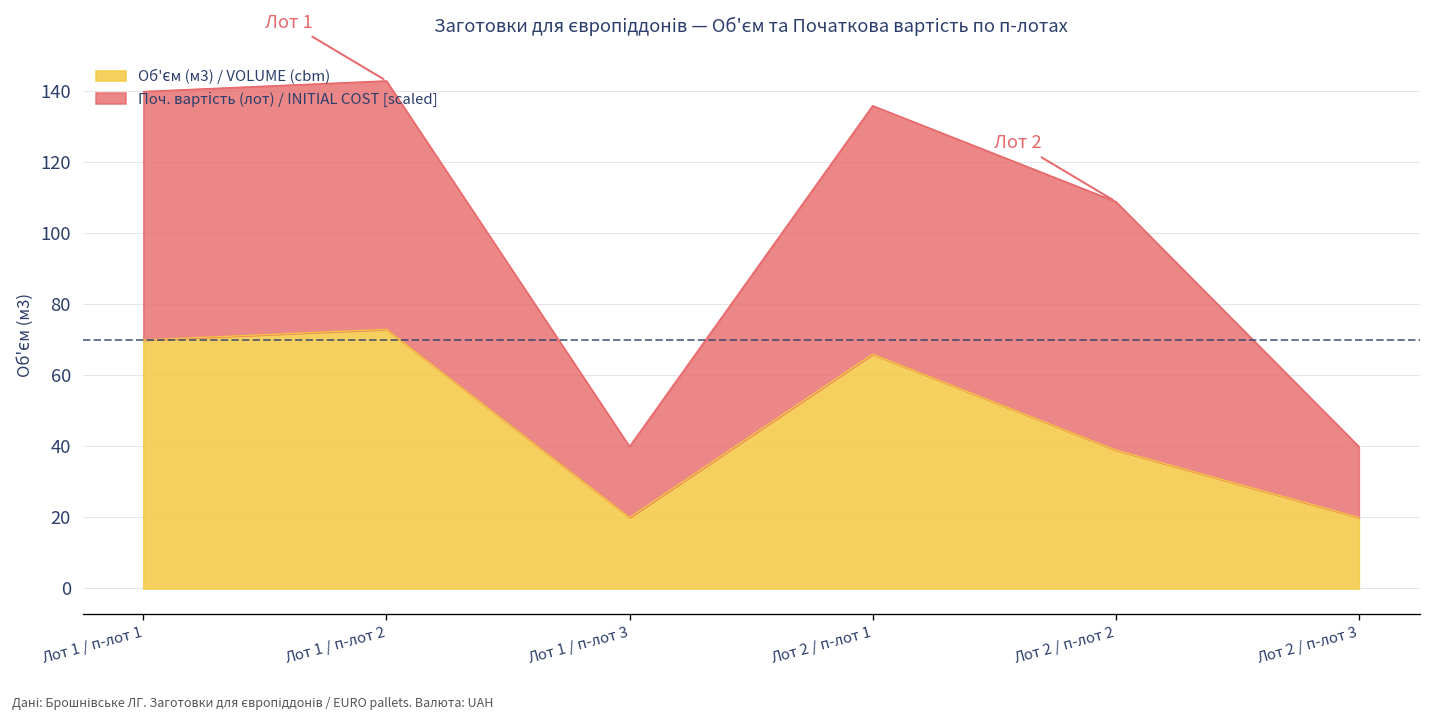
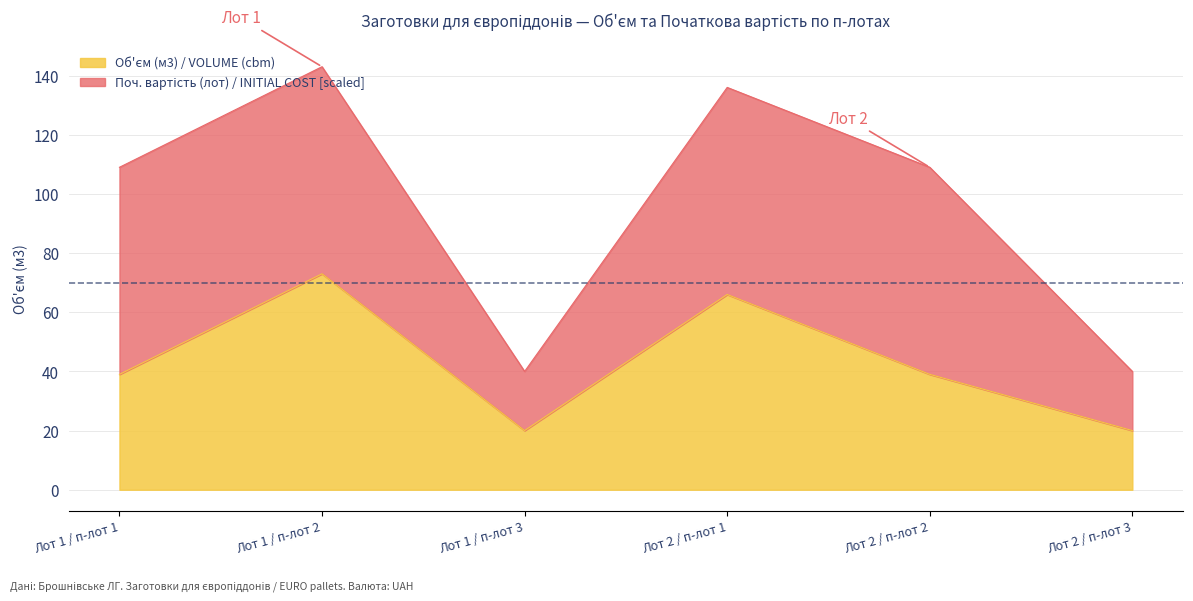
  {
    "Об'єм (м3) / VOLUME (cbm)": {
-     "Лот 1 / п-лот 1": 70,
+     "Лот 1 / п-лот 1": 39,
      "Лот 1 / п-лот 2": 73,
      "Лот 1 / п-лот 3": 20,
      "Лот 2 / п-лот 1": 66,
      "Лот 2 / п-лот 2": 39,
      "Лот 2 / п-лот 3": 20
    }
  }
